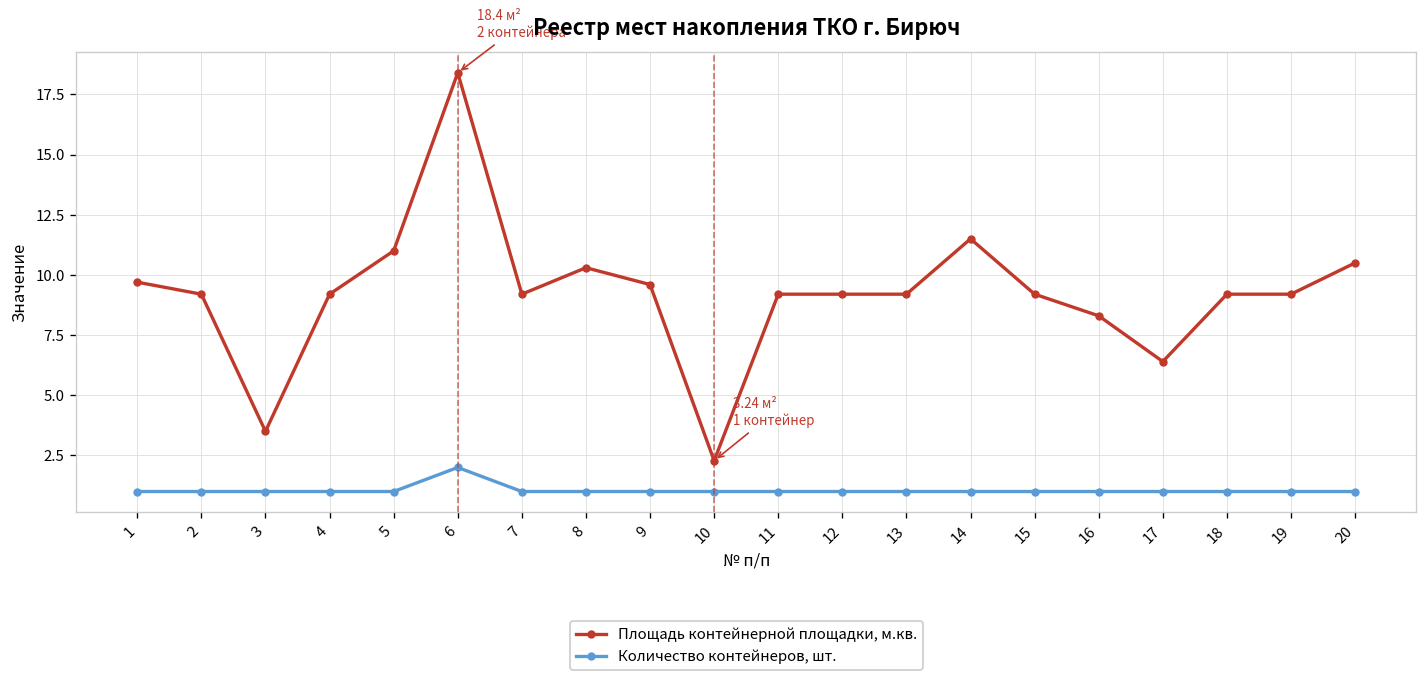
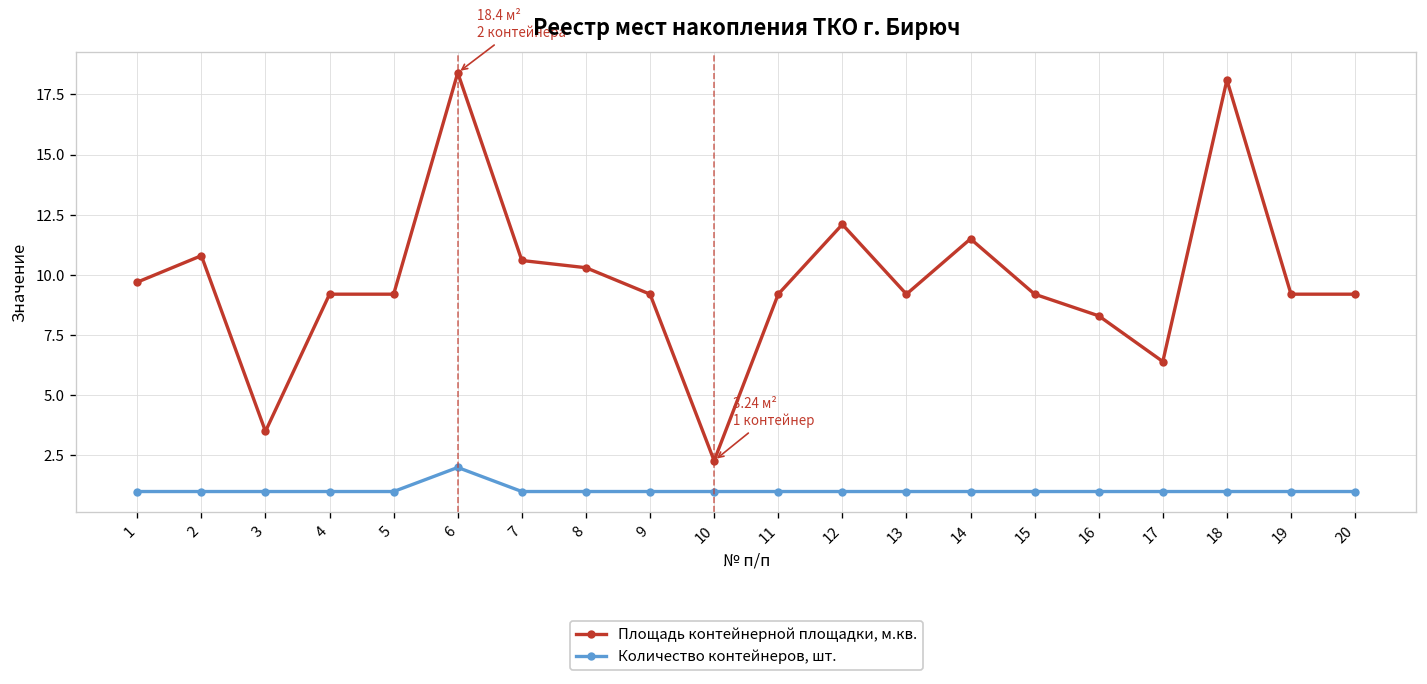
  {
    "Площадь контейнерной площадки, м.кв.": {
      "1": 9.7,
-     "2": 9.2,
+     "2": 10.8,
      "3": 3.5,
      "4": 9.2,
-     "5": 11.0,
-     "7": 9.2,
+     "5": 9.2,
+     "7": 10.6,
      "8": 10.3,
-     "9": 9.6,
+     "9": 9.2,
      "11": 9.2,
-     "12": 9.2,
+     "12": 12.1,
      "13": 9.2,
      "14": 11.5,
      "15": 9.2,
      "16": 8.3,
      "17": 6.4,
-     "18": 9.2,
+     "18": 18.1,
      "19": 9.2,
-     "20": 10.5
+     "20": 9.2
    },
    "Количество контейнеров, шт.": {
      "1": 1.0,
      "2": 1.0,
      "3": 1.0,
      "4": 1.0,
      "5": 1.0,
      "6": 2.0,
      "7": 1.0,
      "8": 1.0,
      "9": 1.0,
      "10": 1.0,
      "11": 1.0,
      "12": 1.0,
      "13": 1.0,
      "14": 1.0,
      "15": 1.0,
      "16": 1.0,
      "17": 1.0,
      "18": 1.0,
      "19": 1.0,
      "20": 1.0
    }
  }
